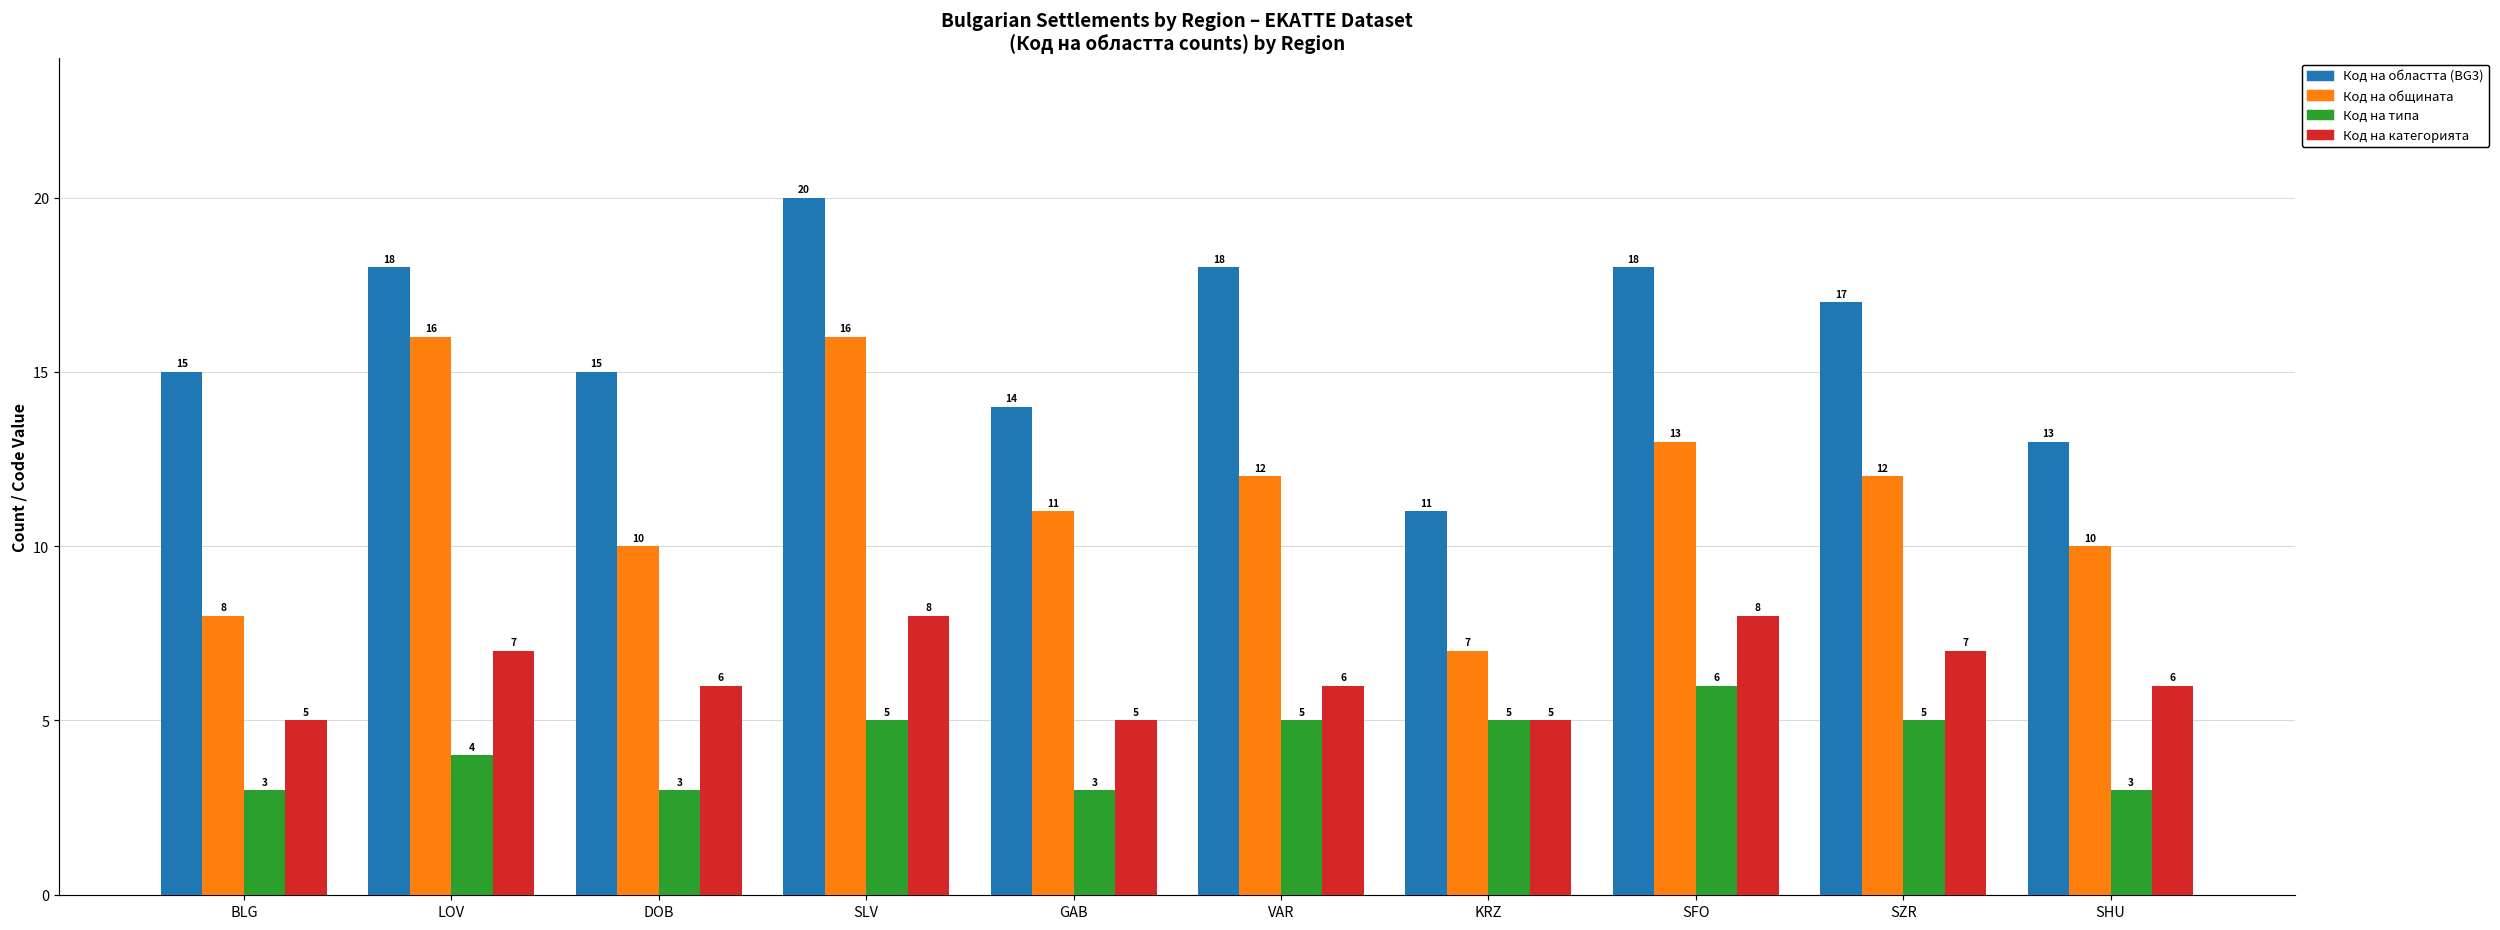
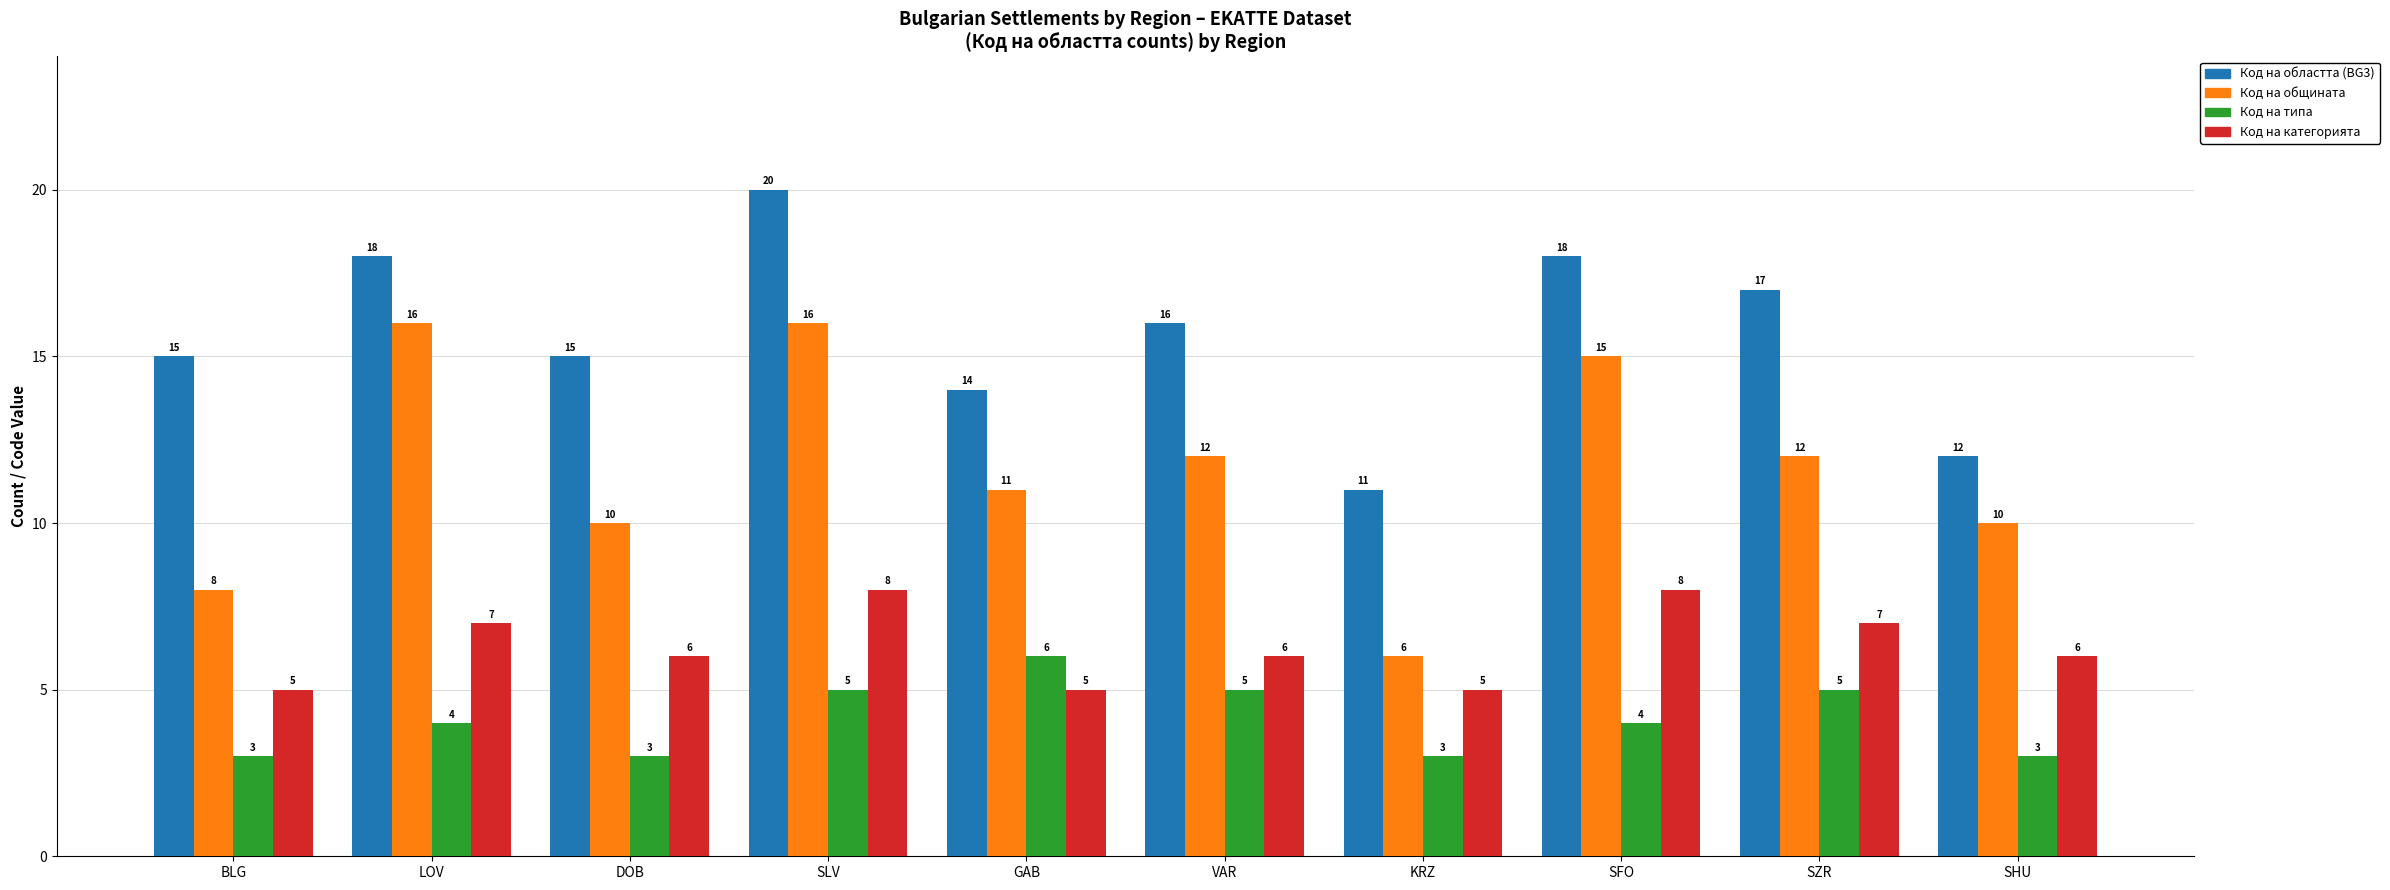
  {
    "Код на областта (BG3)": {
      "BLG": 15,
      "LOV": 18,
      "DOB": 15,
      "SLV": 20,
      "GAB": 14,
-     "VAR": 18,
+     "VAR": 16,
      "KRZ": 11,
      "SFO": 18,
      "SZR": 17,
-     "SHU": 13
+     "SHU": 12
    },
    "Код на общината": {
      "BLG": 8,
      "LOV": 16,
      "DOB": 10,
      "SLV": 16,
      "GAB": 11,
      "VAR": 12,
-     "KRZ": 7,
-     "SFO": 13,
+     "KRZ": 6,
+     "SFO": 15,
      "SZR": 12,
      "SHU": 10
    },
    "Код на типа": {
      "BLG": 3,
      "LOV": 4,
      "DOB": 3,
      "SLV": 5,
-     "GAB": 3,
+     "GAB": 6,
      "VAR": 5,
-     "KRZ": 5,
-     "SFO": 6,
+     "KRZ": 3,
+     "SFO": 4,
      "SZR": 5,
      "SHU": 3
    },
    "Код на категорията": {
      "BLG": 5,
      "LOV": 7,
      "DOB": 6,
      "SLV": 8,
      "GAB": 5,
      "VAR": 6,
      "KRZ": 5,
      "SFO": 8,
      "SZR": 7,
      "SHU": 6
    }
  }
